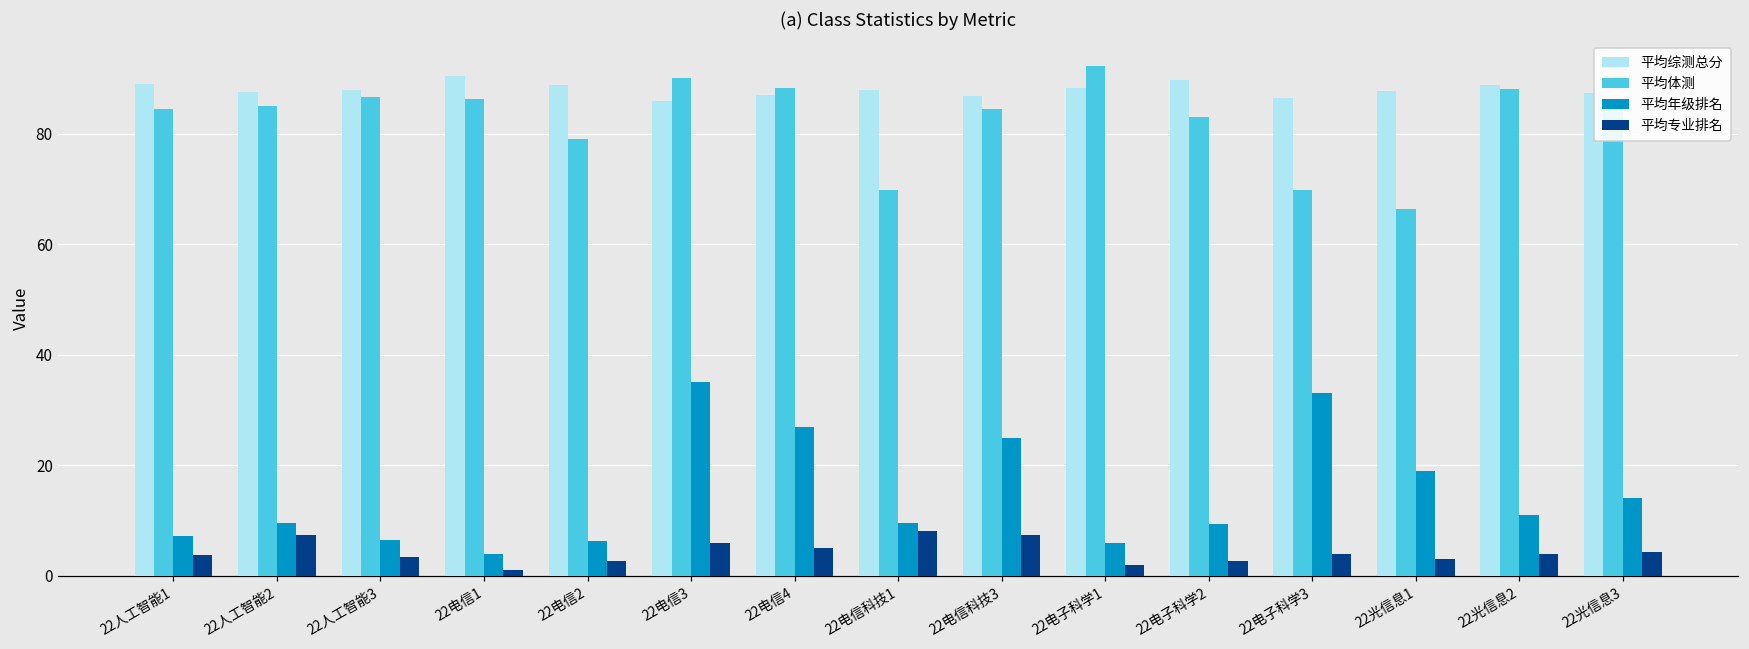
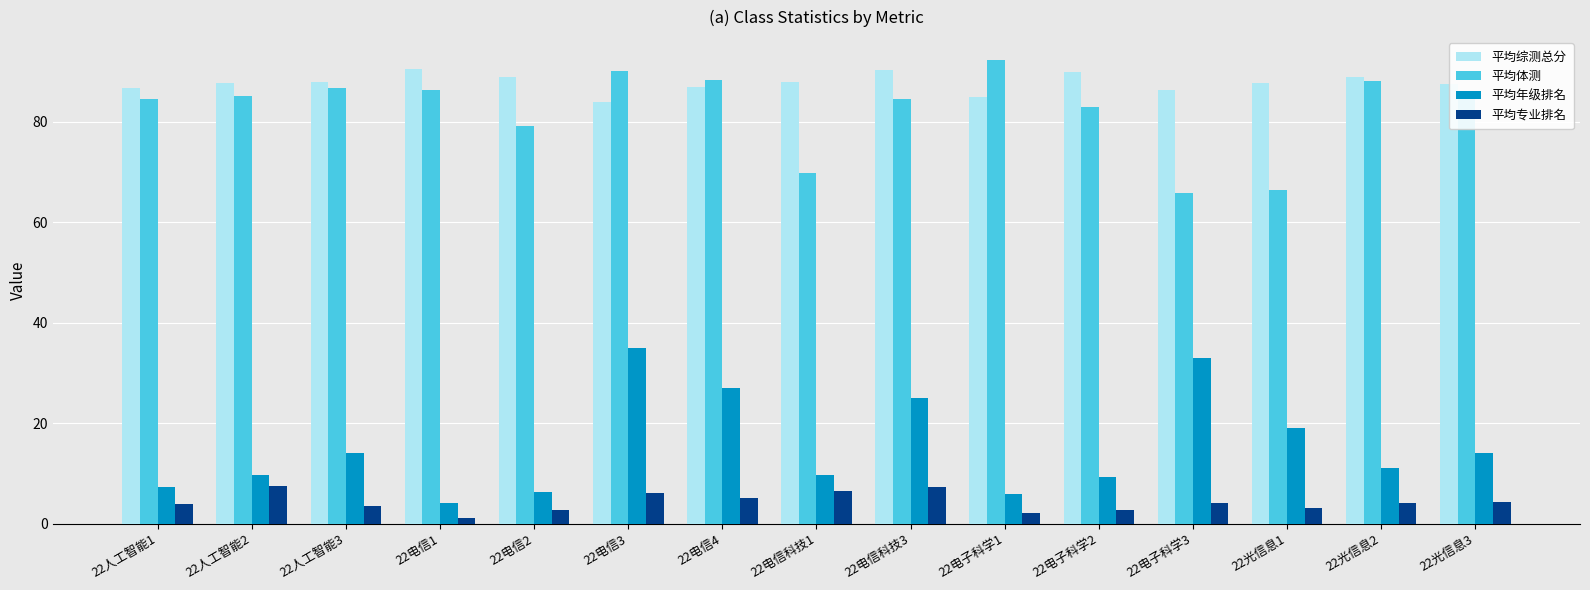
  {
    "平均综测总分": {
-     "22人工智能1": 89,
+     "22人工智能1": 87,
      "22人工智能2": 88,
      "22人工智能3": 88,
      "22电信1": 90,
      "22电信2": 89,
-     "22电信3": 86,
+     "22电信3": 84,
      "22电信4": 87,
      "22电信科技1": 88,
-     "22电信科技3": 87,
-     "22电子科学1": 88,
+     "22电信科技3": 90,
+     "22电子科学1": 85,
      "22电子科学2": 90,
      "22电子科学3": 86,
      "22光信息1": 88,
      "22光信息2": 89
    },
    "平均体测": {
      "22人工智能1": 84,
      "22人工智能2": 85,
      "22人工智能3": 87,
      "22电信1": 86,
      "22电信2": 79,
      "22电信3": 90,
      "22电信4": 88,
      "22电信科技1": 70,
      "22电信科技3": 85,
      "22电子科学1": 92,
      "22电子科学2": 83,
-     "22电子科学3": 70,
+     "22电子科学3": 66,
      "22光信息1": 66,
      "22光信息2": 88
    },
    "平均年级排名": {
      "22人工智能1": 7,
      "22人工智能2": 10,
-     "22人工智能3": 7,
+     "22人工智能3": 14,
      "22电信1": 4,
      "22电信2": 6,
      "22电信3": 35,
      "22电信4": 27,
      "22电信科技1": 10,
      "22电信科技3": 25,
      "22电子科学1": 6,
      "22电子科学2": 9,
      "22电子科学3": 33,
      "22光信息1": 19,
      "22光信息2": 11,
      "22光信息3": 14
    },
    "平均专业排名": {
      "22人工智能1": 4,
      "22人工智能2": 7,
      "22人工智能3": 4,
      "22电信1": 1,
      "22电信2": 3,
      "22电信3": 6,
      "22电信4": 5,
-     "22电信科技1": 8,
+     "22电信科技1": 6,
      "22电信科技3": 7,
      "22电子科学1": 2,
      "22电子科学2": 3,
      "22电子科学3": 4,
      "22光信息1": 3,
      "22光信息2": 4,
      "22光信息3": 4
    }
  }
